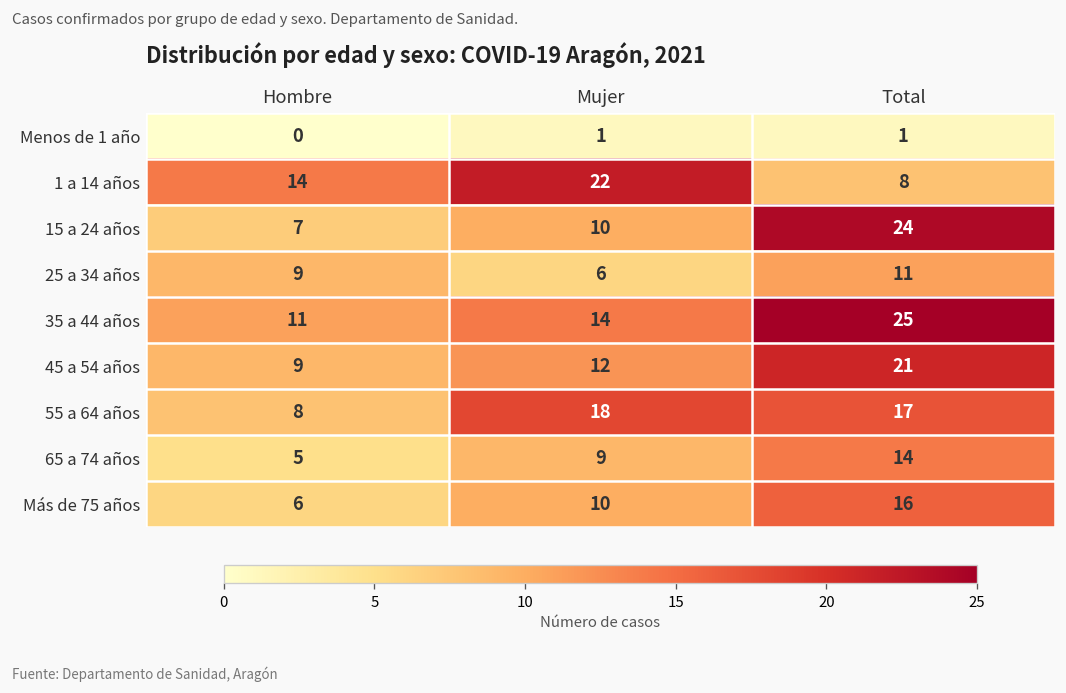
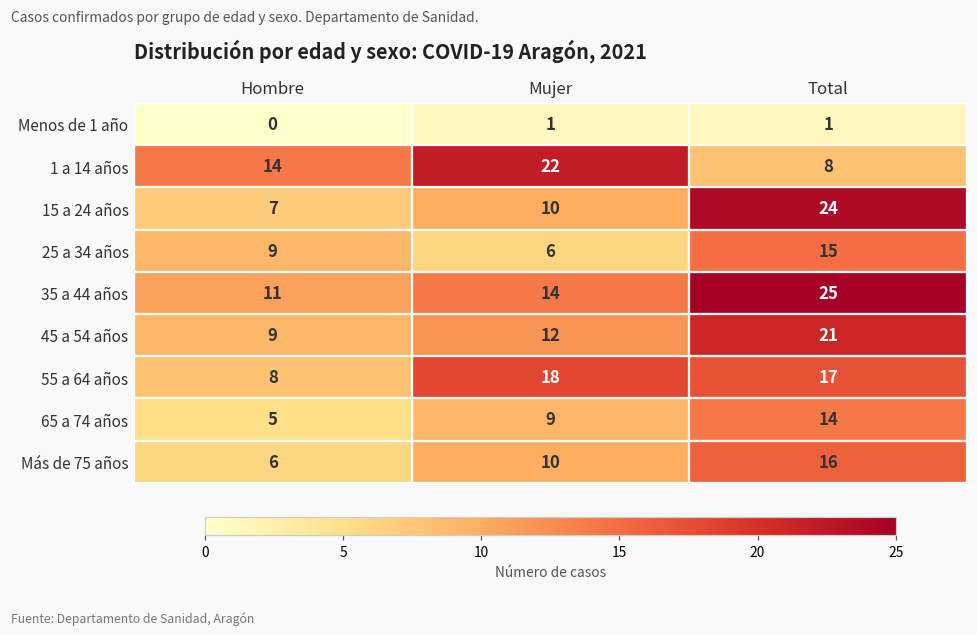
  {
    "Menos de 1 año": {
      "Hombre": 0,
      "Mujer": 1,
      "Total": 1
    },
    "1 a 14 años": {
      "Hombre": 14,
      "Mujer": 22,
      "Total": 8
    },
    "15 a 24 años": {
      "Hombre": 7,
      "Mujer": 10,
      "Total": 24
    },
    "25 a 34 años": {
      "Hombre": 9,
      "Mujer": 6,
-     "Total": 11
+     "Total": 15
    },
    "35 a 44 años": {
      "Hombre": 11,
      "Mujer": 14,
      "Total": 25
    },
    "45 a 54 años": {
      "Hombre": 9,
      "Mujer": 12,
      "Total": 21
    },
    "55 a 64 años": {
      "Hombre": 8,
      "Mujer": 18,
      "Total": 17
    },
    "65 a 74 años": {
      "Hombre": 5,
      "Mujer": 9,
      "Total": 14
    },
    "Más de 75 años": {
      "Hombre": 6,
      "Mujer": 10,
      "Total": 16
    }
  }
